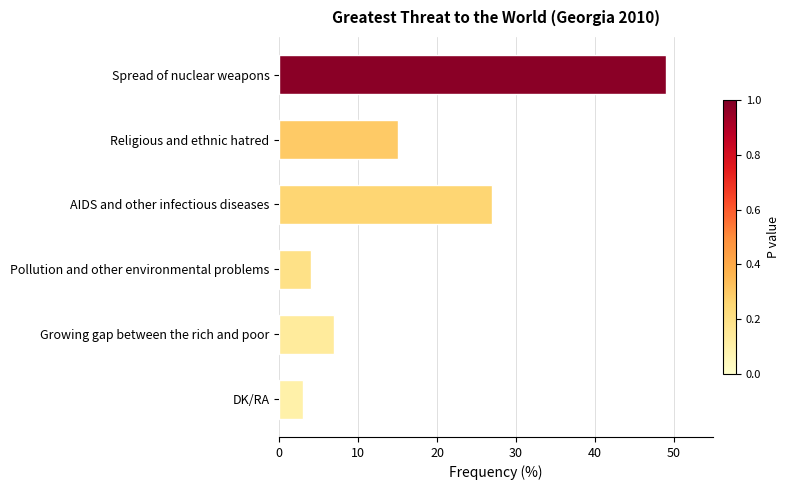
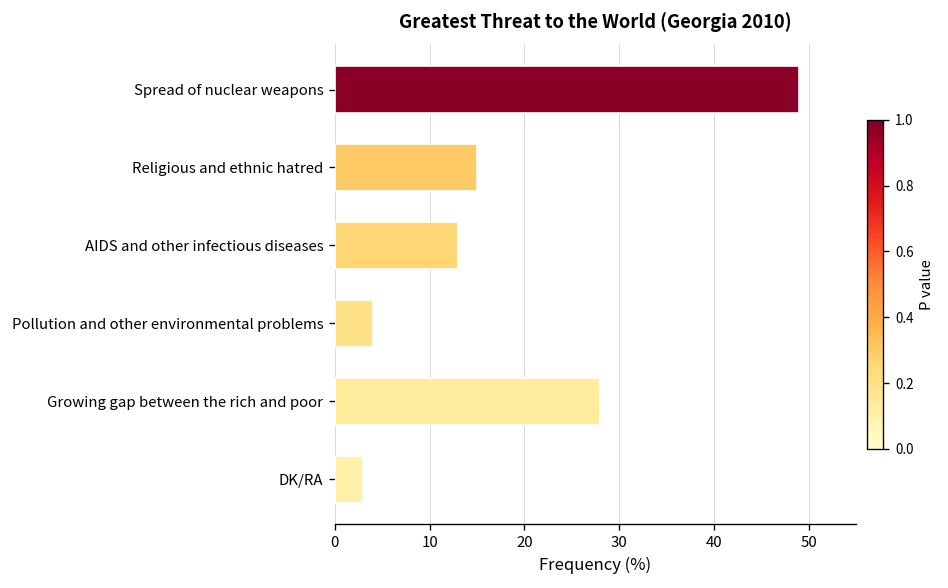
  {
    "Spread of nuclear weapons": 49,
    "Religious and ethnic hatred": 15,
-   "AIDS and other infectious diseases": 27,
+   "AIDS and other infectious diseases": 13,
    "Pollution and other environmental problems": 4,
-   "Growing gap between the rich and poor": 7,
+   "Growing gap between the rich and poor": 28,
    "DK/RA": 3
  }
